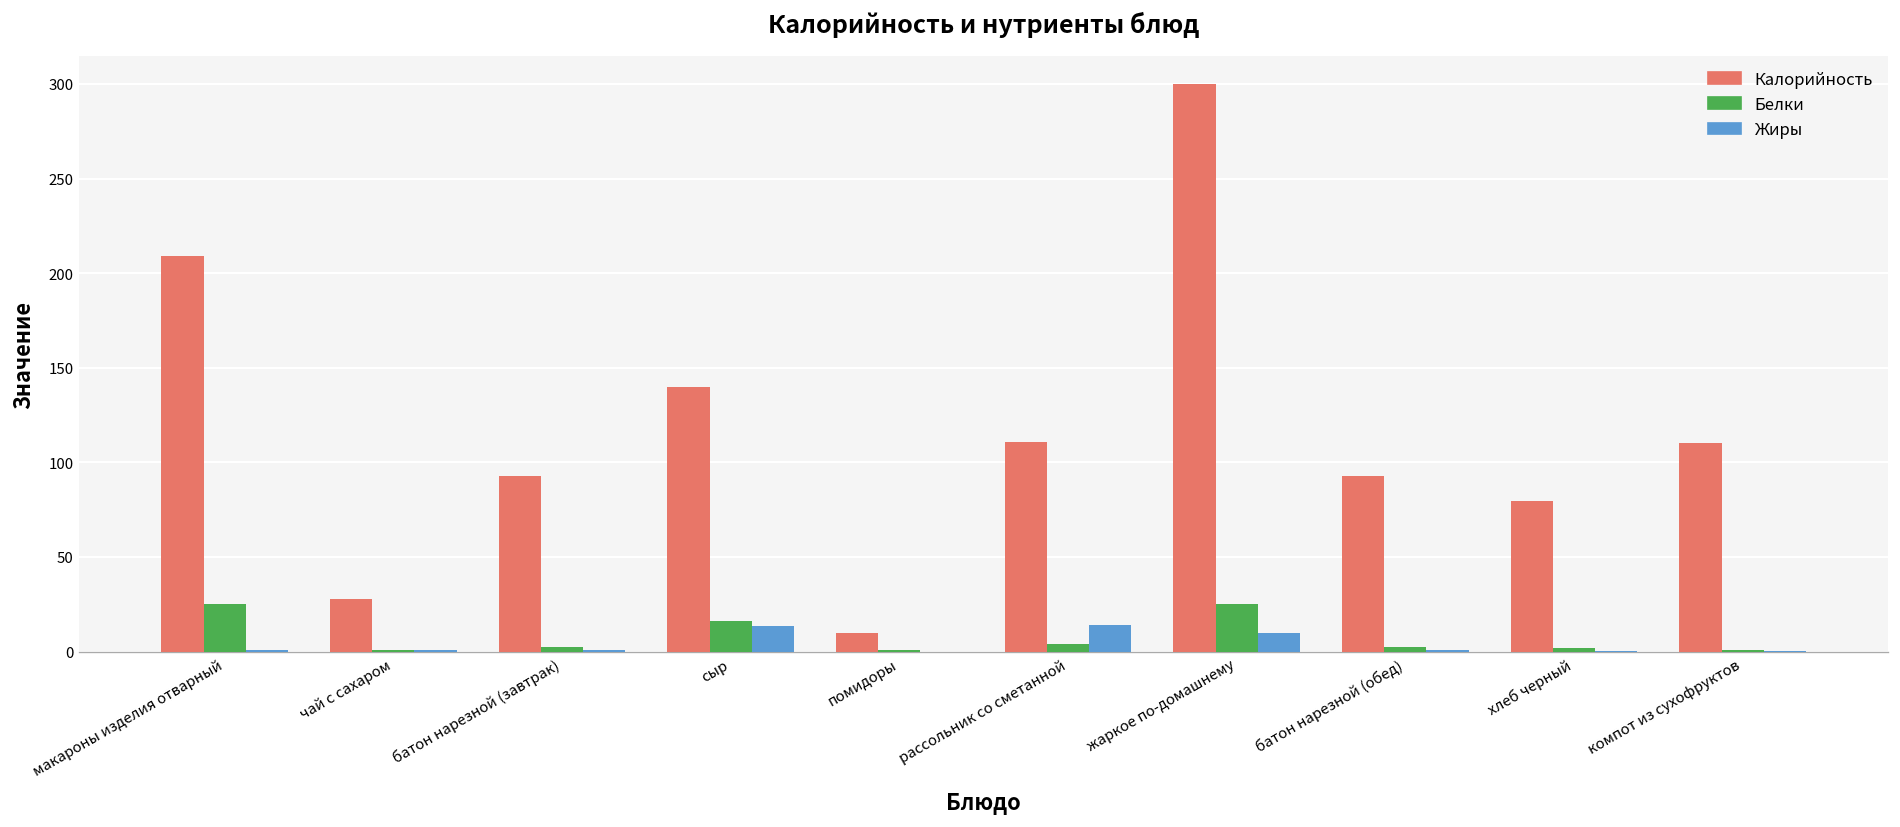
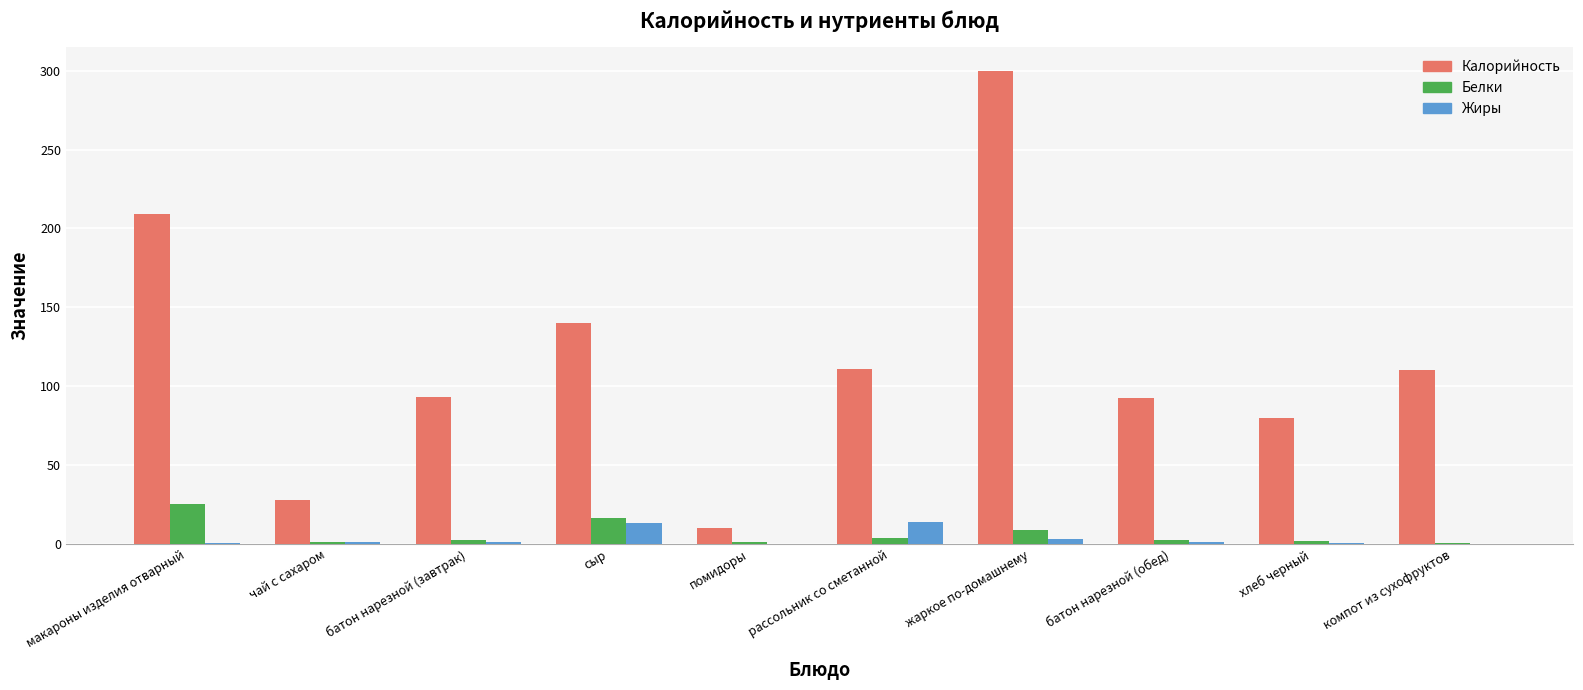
  {
    "Калорийность": {
      "макароны изделия отварный": 209,
      "чай с сахаром": 28,
      "батон нарезной (завтрак)": 93,
      "сыр": 140,
      "помидоры": 10,
      "рассольник со сметанной": 111,
      "жаркое по-домашнему": 300,
      "батон нарезной (обед)": 93,
      "хлеб черный": 80,
      "компот из сухофруктов": 110
    },
    "Белки": {
      "макароны изделия отварный": 25,
      "батон нарезной (завтрак)": 2,
      "сыр": 16,
      "рассольник со сметанной": 4,
-     "жаркое по-домашнему": 25,
+     "жаркое по-домашнему": 9,
      "батон нарезной (обед)": 2,
      "хлеб черный": 2
    },
    "Жиры": {
      "сыр": 13,
      "помидоры": 0,
      "рассольник со сметанной": 14,
-     "жаркое по-домашнему": 10
+     "жаркое по-домашнему": 3
    }
  }
